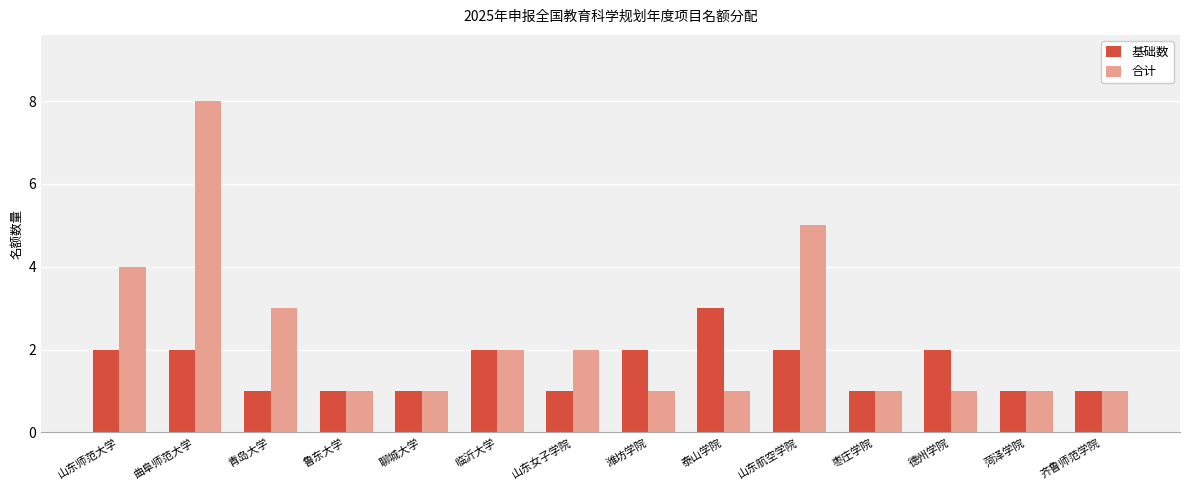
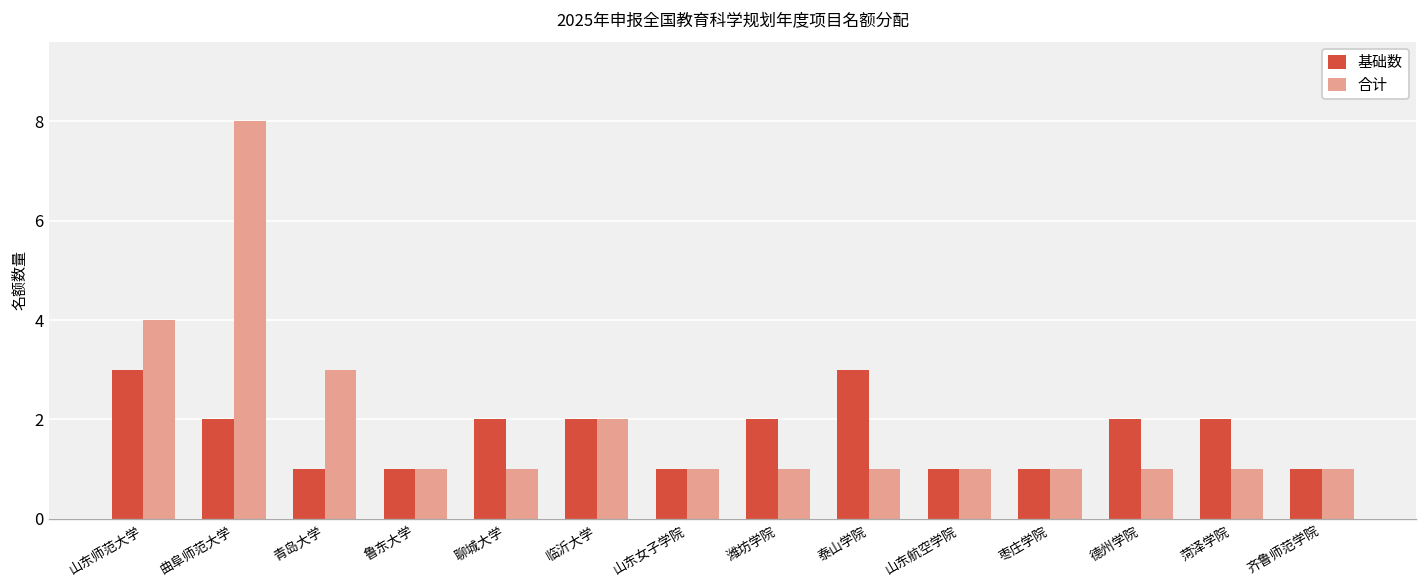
  {
    "基础数": {
-     "山东师范大学": 2,
+     "山东师范大学": 3,
      "曲阜师范大学": 2,
      "青岛大学": 1,
      "鲁东大学": 1,
-     "聊城大学": 1,
+     "聊城大学": 2,
      "临沂大学": 2,
      "山东女子学院": 1,
      "潍坊学院": 2,
      "泰山学院": 3,
-     "山东航空学院": 2,
+     "山东航空学院": 1,
      "枣庄学院": 1,
      "德州学院": 2,
-     "菏泽学院": 1,
+     "菏泽学院": 2,
      "齐鲁师范学院": 1
    },
    "合计": {
      "山东师范大学": 4,
      "曲阜师范大学": 8,
      "青岛大学": 3,
      "鲁东大学": 1,
      "聊城大学": 1,
      "临沂大学": 2,
-     "山东女子学院": 2,
+     "山东女子学院": 1,
      "潍坊学院": 1,
      "泰山学院": 1,
-     "山东航空学院": 5,
+     "山东航空学院": 1,
      "枣庄学院": 1,
      "德州学院": 1,
      "菏泽学院": 1,
      "齐鲁师范学院": 1
    }
  }
